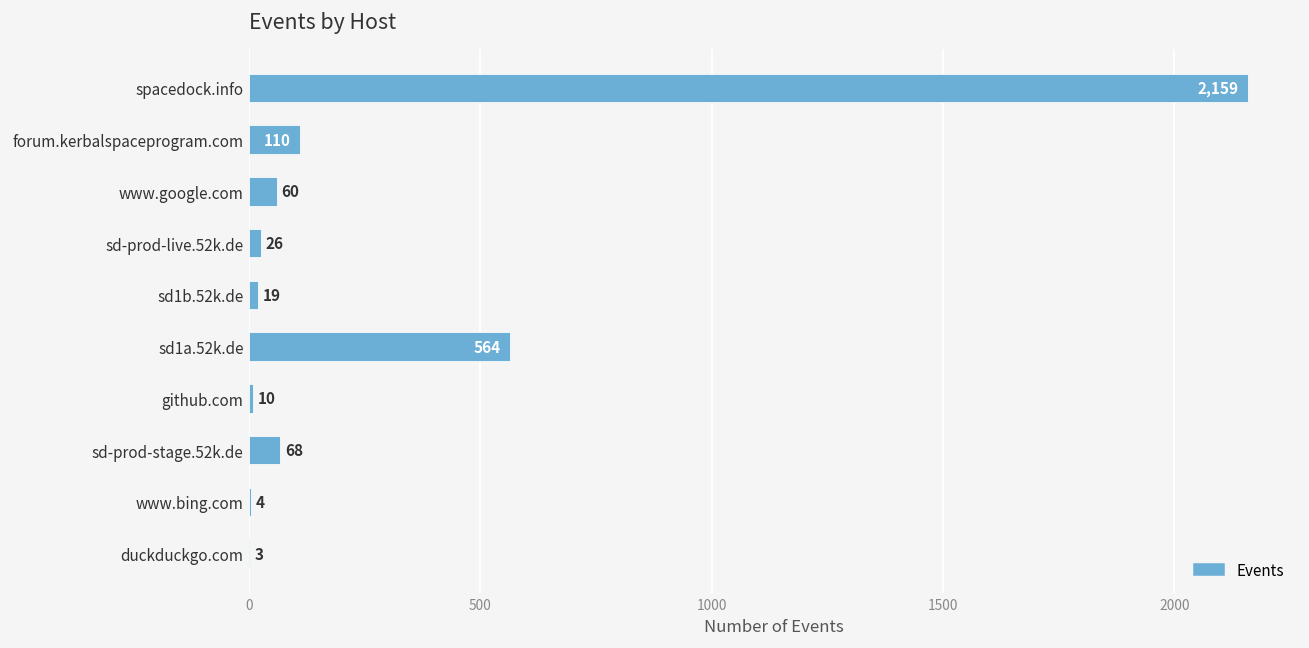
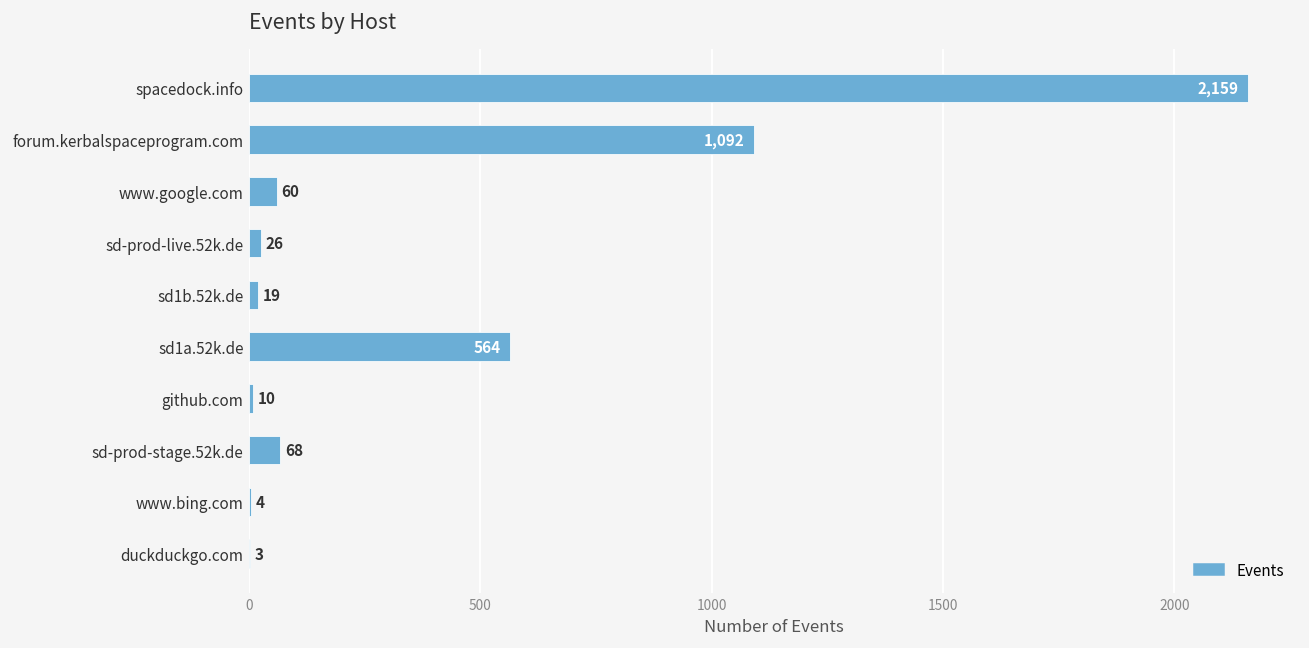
  {
    "spacedock.info": "2,159",
-   "forum.kerbalspaceprogram.com": "110",
+   "forum.kerbalspaceprogram.com": "1,092",
    "www.google.com": "60",
    "sd-prod-live.52k.de": "26",
    "sd1b.52k.de": "19",
    "sd1a.52k.de": "564",
    "github.com": "10",
    "sd-prod-stage.52k.de": "68",
    "www.bing.com": "4",
    "duckduckgo.com": "3"
  }
